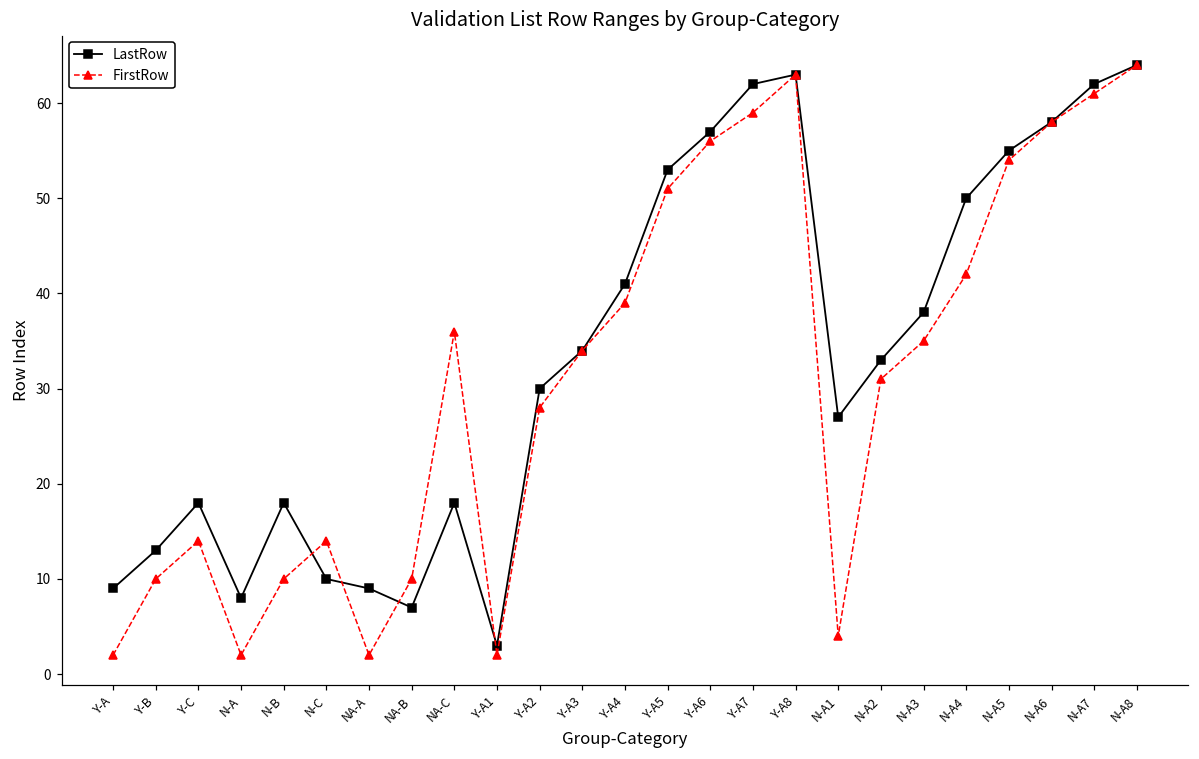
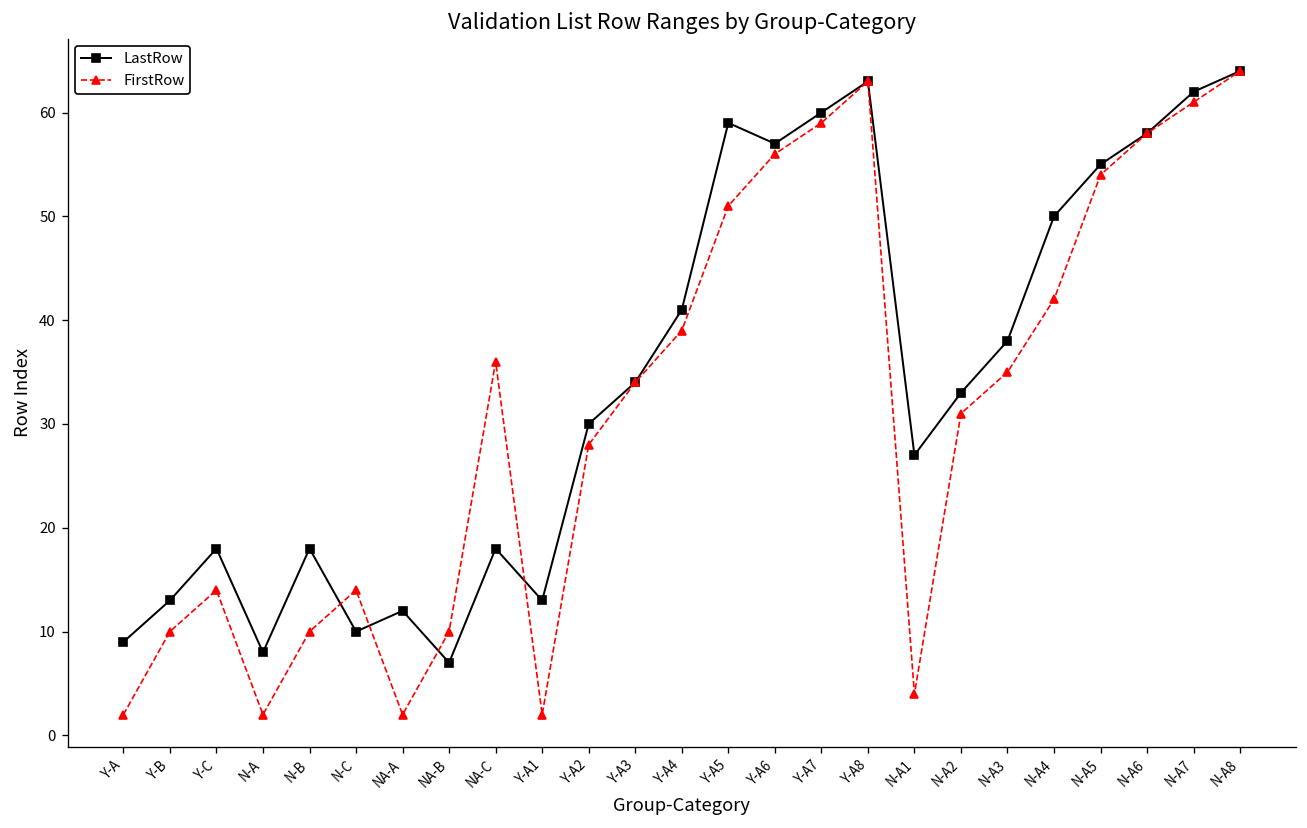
  {
    "LastRow": {
      "Y-A": 9,
      "Y-B": 13,
      "Y-C": 18,
      "N-A": 8,
      "N-B": 18,
      "N-C": 10,
-     "NA-A": 9,
+     "NA-A": 12,
      "NA-B": 7,
      "NA-C": 18,
-     "Y-A1": 3,
+     "Y-A1": 13,
      "Y-A2": 30,
      "Y-A4": 41,
-     "Y-A5": 53,
+     "Y-A5": 59,
      "Y-A6": 57,
-     "Y-A7": 62,
+     "Y-A7": 60,
      "N-A1": 27,
      "N-A2": 33,
      "N-A3": 38,
      "N-A4": 50,
      "N-A5": 55,
      "N-A7": 62
    },
    "FirstRow": {
      "Y-A": 2,
      "Y-B": 10,
      "Y-C": 14,
      "N-A": 2,
      "N-B": 10,
      "N-C": 14,
      "NA-A": 2,
      "NA-B": 10,
      "NA-C": 36,
      "Y-A1": 2,
      "Y-A2": 28,
      "Y-A4": 39,
      "Y-A5": 51,
      "Y-A6": 56,
      "Y-A7": 59,
      "N-A1": 4,
      "N-A2": 31,
      "N-A3": 35,
      "N-A4": 42,
      "N-A5": 54,
      "N-A7": 61
    }
  }
